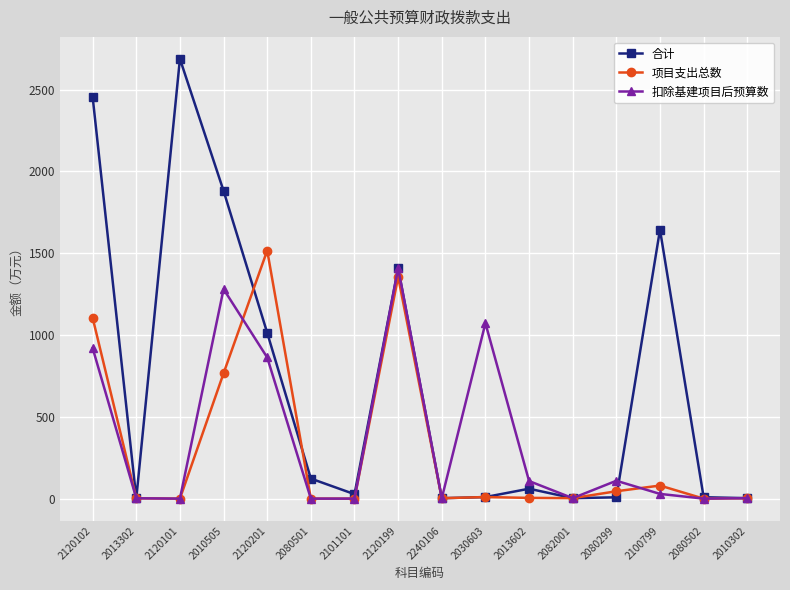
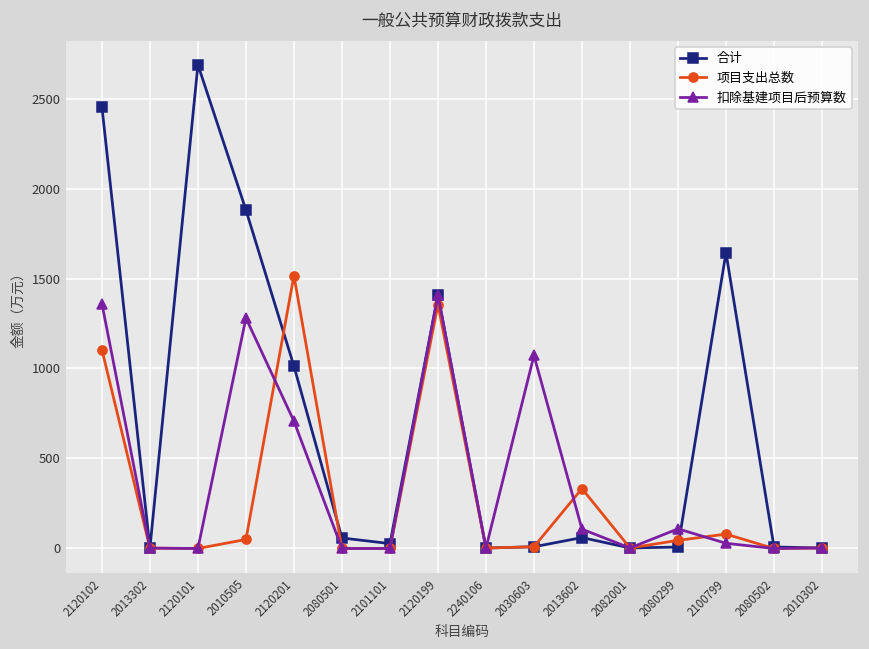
  {
    "合计": {
      "2120102": 2450,
      "2120101": 2690,
      "2010505": 1880,
      "2120201": 1010,
-     "2080501": 120,
+     "2080501": 60,
      "2101101": 30,
      "2013602": 60,
      "2080299": 10,
      "2100799": 1640
    },
    "项目支出总数": {
      "2120102": 1100,
-     "2010505": 770,
+     "2010505": 50,
      "2120201": 1520,
      "2120199": 1360,
-     "2013602": 0,
+     "2013602": 330,
      "2080299": 50,
      "2100799": 80
    },
    "扣除基建项目后预算数": {
-     "2120102": 920,
+     "2120102": 1360,
      "2010505": 1280,
-     "2120201": 860,
+     "2120201": 710,
      "2030603": 1070,
      "2013602": 110,
      "2080299": 110,
      "2100799": 30
    }
  }
